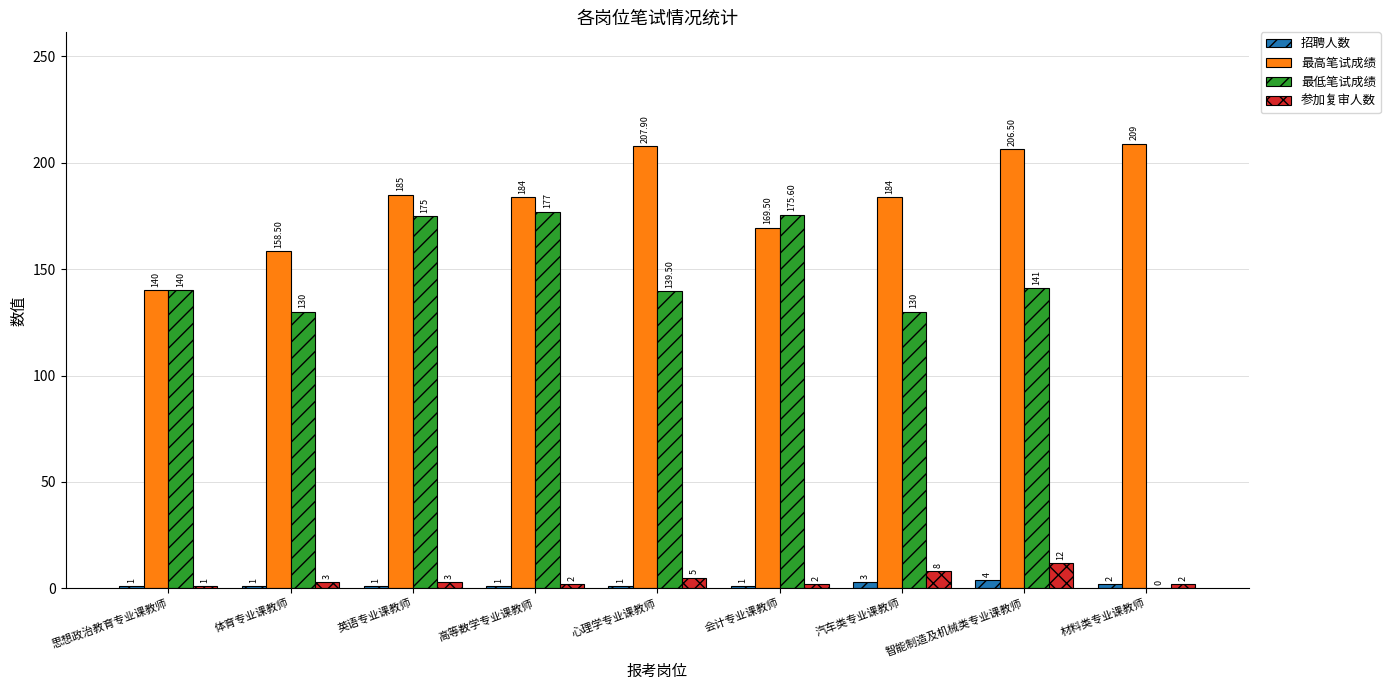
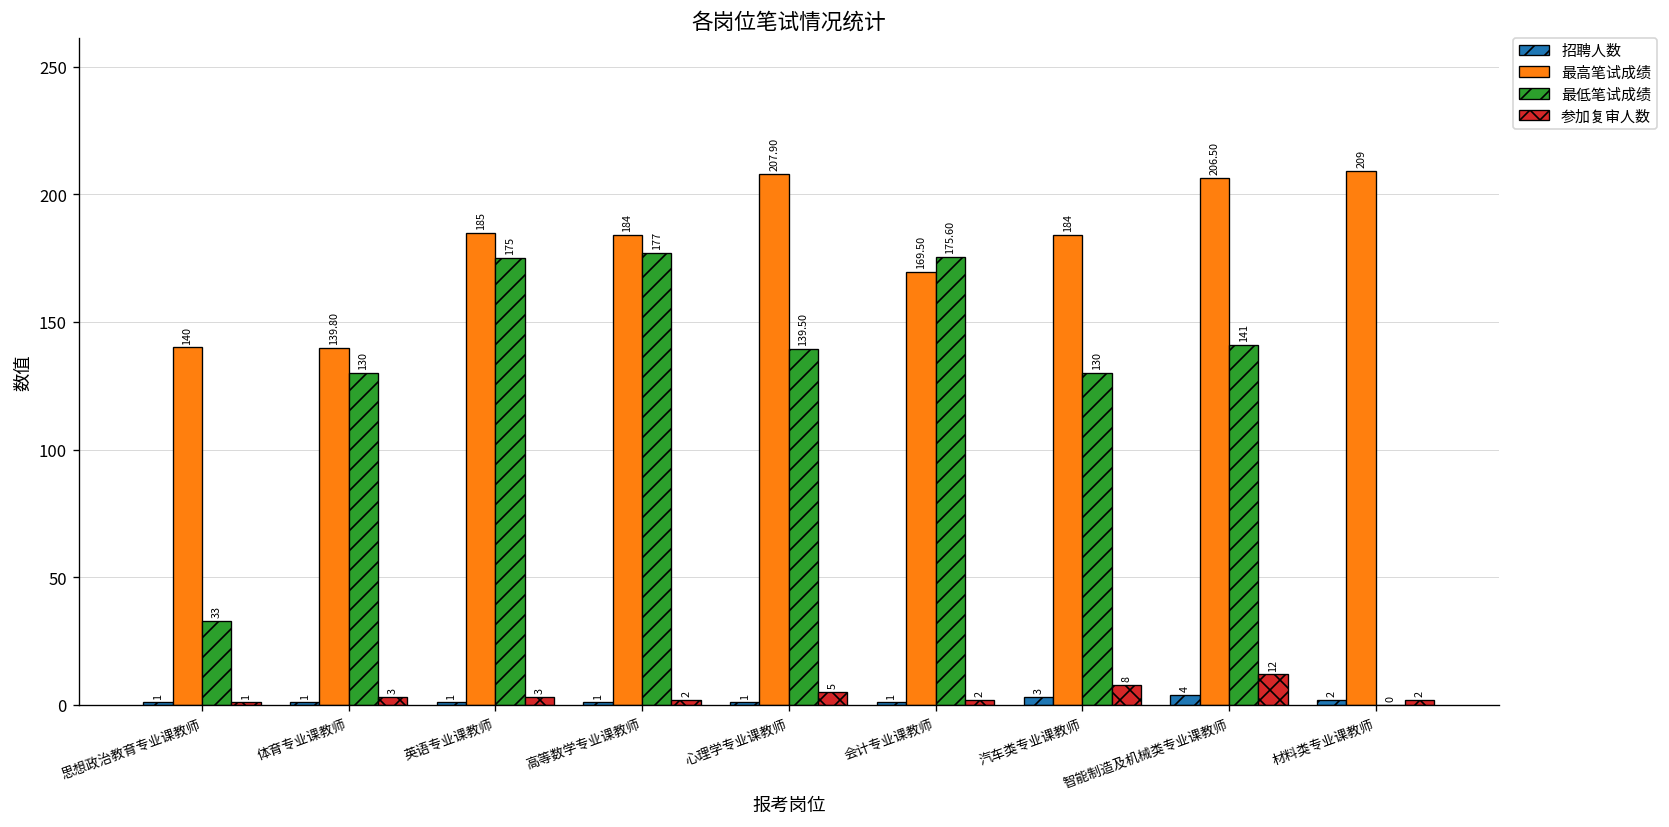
  {
    "招聘人数": {
      "思想政治教育专业课教师": 1,
      "体育专业课教师": 1,
      "英语专业课教师": 1,
      "高等数学专业课教师": 1,
      "心理学专业课教师": 1,
      "会计专业课教师": 1,
      "汽车类专业课教师": 3,
      "智能制造及机械类专业课教师": 4,
      "材料类专业课教师": 2
    },
    "最高笔试成绩": {
      "思想政治教育专业课教师": 140,
-     "体育专业课教师": 158.50,
+     "体育专业课教师": 139.80,
      "英语专业课教师": 185,
      "高等数学专业课教师": 184,
      "心理学专业课教师": 207.90,
      "会计专业课教师": 169.50,
      "汽车类专业课教师": 184,
      "智能制造及机械类专业课教师": 206.50,
      "材料类专业课教师": 209
    },
    "最低笔试成绩": {
-     "思想政治教育专业课教师": 140,
+     "思想政治教育专业课教师": 33,
      "体育专业课教师": 130,
      "英语专业课教师": 175,
      "高等数学专业课教师": 177,
      "心理学专业课教师": 139.50,
      "会计专业课教师": 175.60,
      "汽车类专业课教师": 130,
      "智能制造及机械类专业课教师": 141,
      "材料类专业课教师": 0
    },
    "参加复审人数": {
      "思想政治教育专业课教师": 1,
      "体育专业课教师": 3,
      "英语专业课教师": 3,
      "高等数学专业课教师": 2,
      "心理学专业课教师": 5,
      "会计专业课教师": 2,
      "汽车类专业课教师": 8,
      "智能制造及机械类专业课教师": 12,
      "材料类专业课教师": 2
    }
  }
